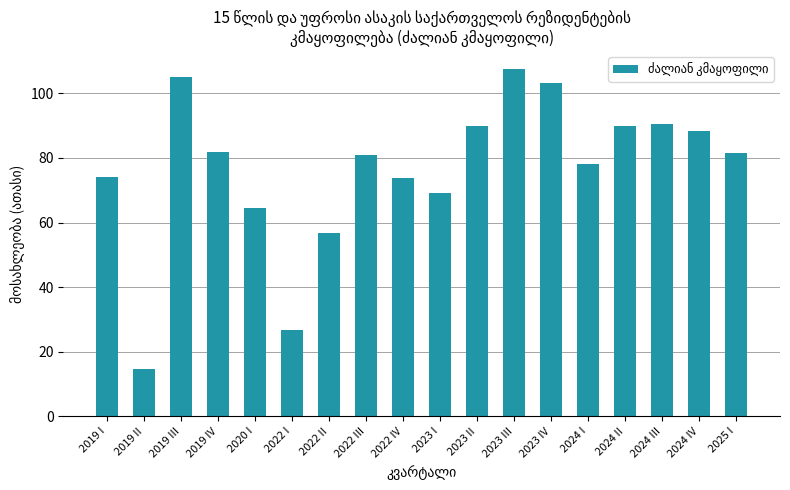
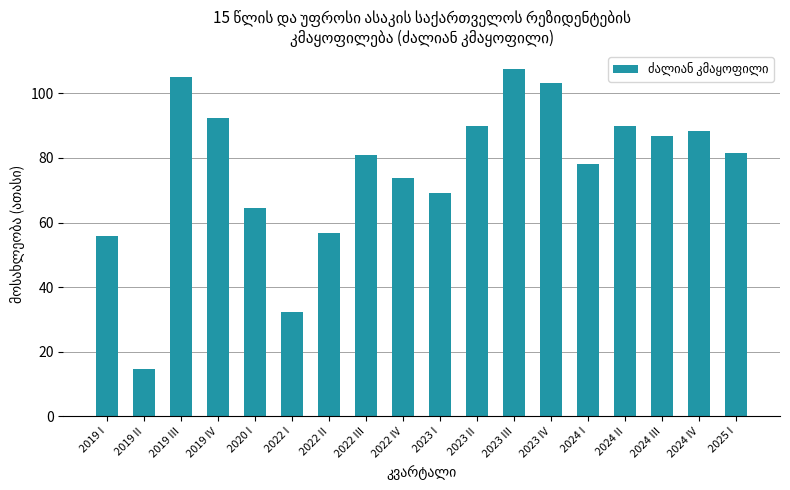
  {
-   "2019 I": 74,
+   "2019 I": 56,
    "2019 II": 15,
    "2019 III": 105,
-   "2019 IV": 82,
+   "2019 IV": 92,
    "2020 I": 64,
-   "2022 I": 27,
+   "2022 I": 32,
    "2022 II": 57,
    "2022 III": 81,
    "2022 IV": 74,
    "2023 I": 69,
    "2023 II": 90,
    "2023 III": 108,
    "2023 IV": 103,
    "2024 I": 78,
    "2024 II": 90,
-   "2024 III": 90,
+   "2024 III": 87,
    "2024 IV": 88,
    "2025 I": 81
  }
